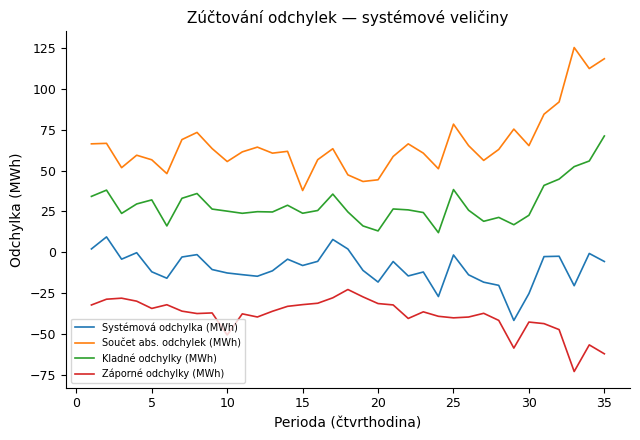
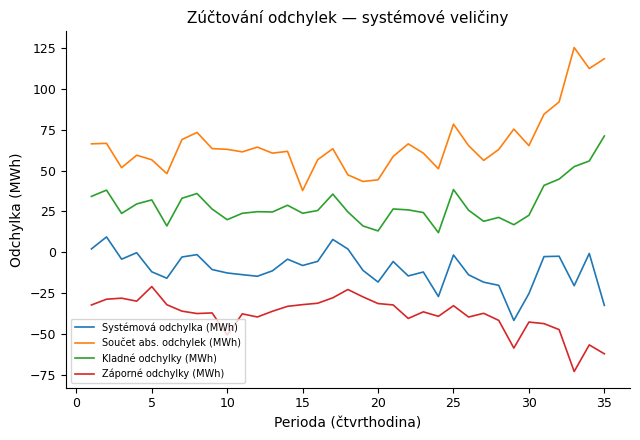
  {
    "Systémová odchylka (MWh)": {
      "5": -12,
      "10": -13,
      "15": -8,
      "20": -18,
      "25": -2,
      "30": -25,
-     "35": -6
+     "35": -32
    },
    "Součet abs. odchylek (MWh)": {
      "5": 57,
-     "10": 56,
+     "10": 63,
      "15": 38,
      "20": 44,
      "25": 78,
      "30": 65,
      "35": 118
    },
    "Kladné odchylky (MWh)": {
      "5": 32,
-     "10": 25,
+     "10": 20,
      "15": 24,
      "20": 13,
      "25": 38,
      "30": 23,
      "35": 71
    },
    "Záporné odchylky (MWh)": {
-     "5": -34,
+     "5": -21,
      "15": -32,
      "20": -31,
-     "25": -40,
+     "25": -33,
      "30": -43,
      "35": -62
    }
  }
